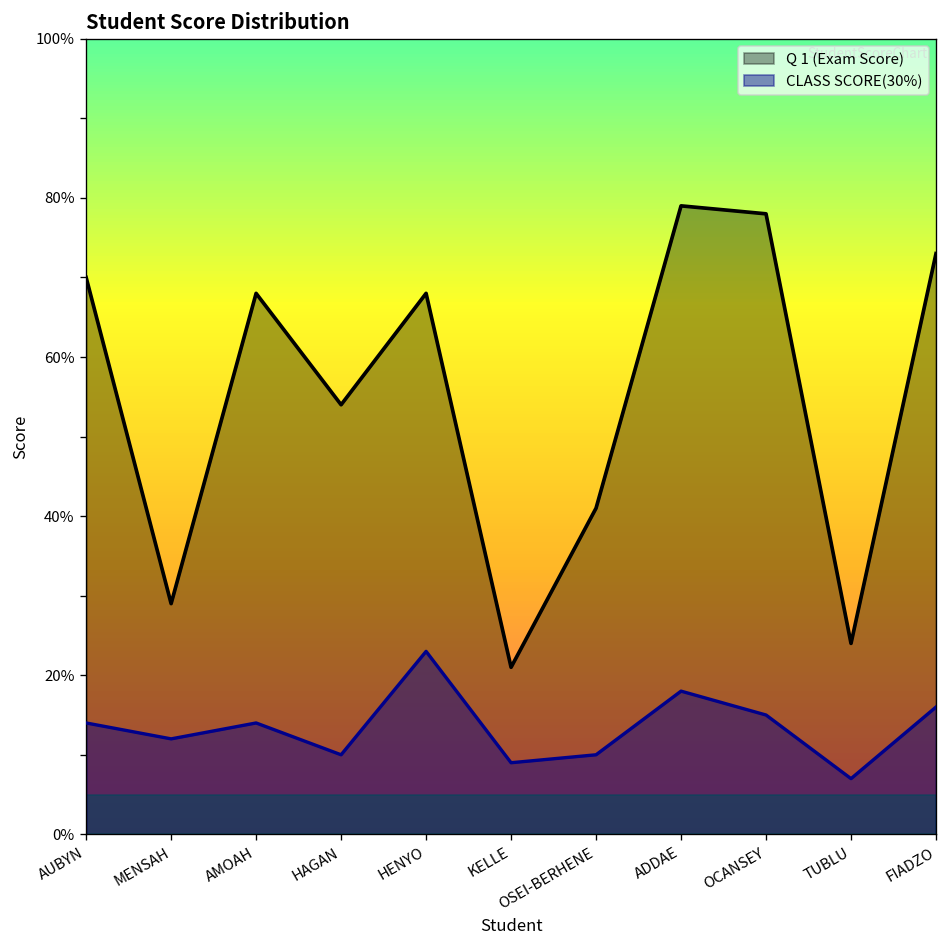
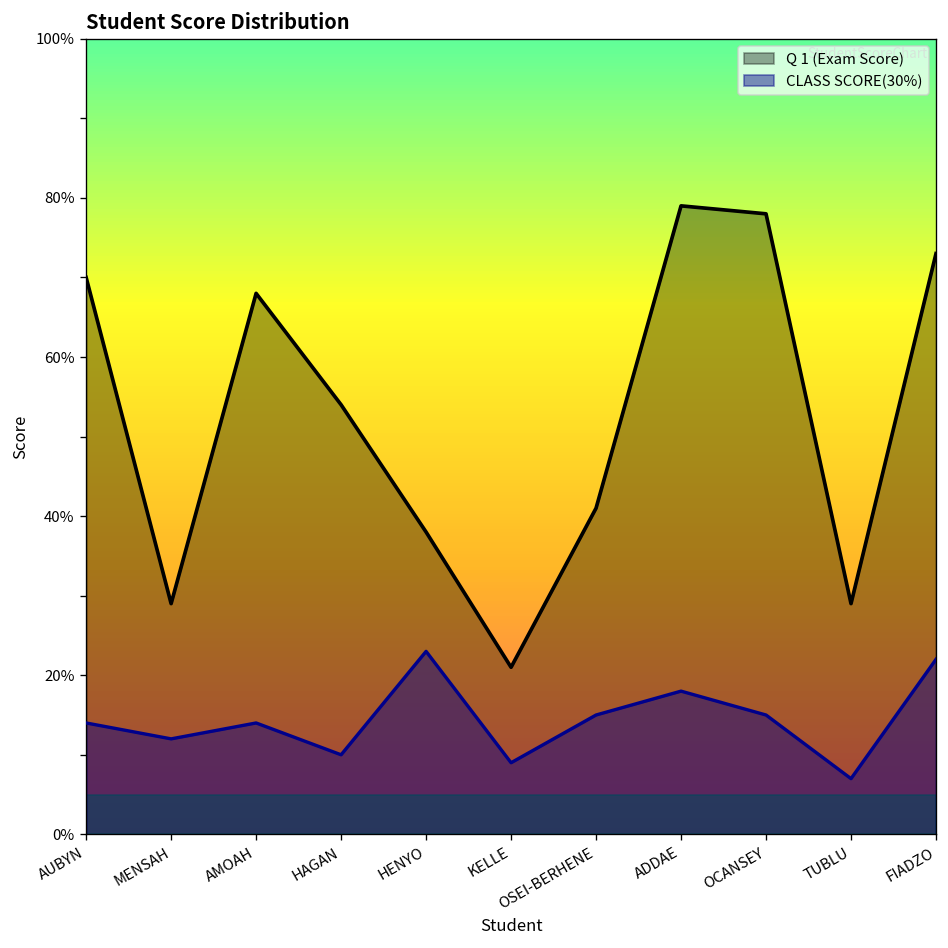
  {
    "Q 1 (Exam Score)": {
      "AUBYN": "70%",
      "MENSAH": "29%",
      "AMOAH": "68%",
      "HAGAN": "54%",
-     "HENYO": "68%",
+     "HENYO": "38%",
      "KELLE": "21%",
      "OSEI-BERHENE": "41%",
      "ADDAE": "79%",
      "OCANSEY": "78%",
-     "TUBLU": "24%",
+     "TUBLU": "29%",
      "FIADZO": "73%"
    },
    "CLASS SCORE(30%)": {
      "AUBYN": "14%",
      "MENSAH": "12%",
      "AMOAH": "14%",
      "HAGAN": "10%",
      "HENYO": "23%",
      "KELLE": "9%",
-     "OSEI-BERHENE": "10%",
+     "OSEI-BERHENE": "15%",
      "ADDAE": "18%",
      "OCANSEY": "15%",
      "TUBLU": "7%",
-     "FIADZO": "16%"
+     "FIADZO": "22%"
    }
  }
